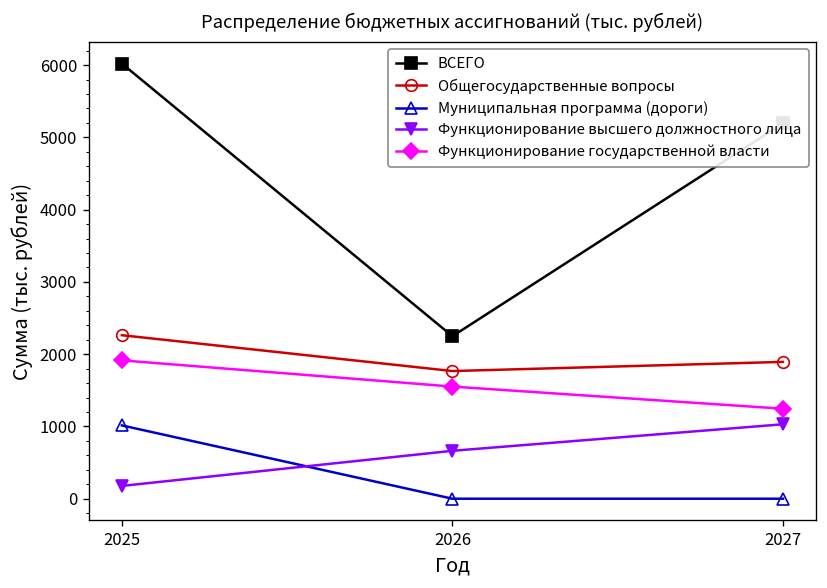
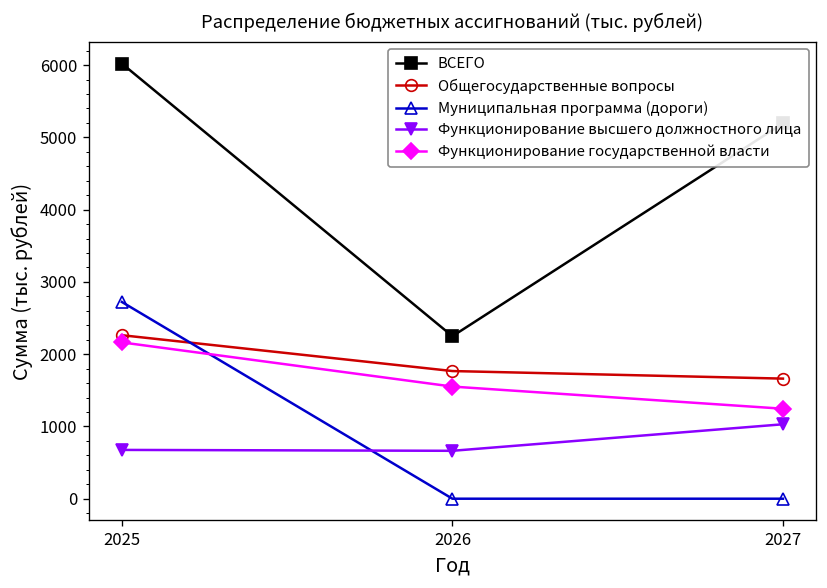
  {
    "ВСЕГО": {
      "2025": 6000,
      "2026": 2200
    },
    "Общегосударственные вопросы": {
      "2025": 2300,
      "2026": 1800,
-     "2027": 1900
+     "2027": 1700
    },
    "Муниципальная программа (дороги)": {
-     "2025": 1000,
+     "2025": 2700,
      "2026": 0,
      "2027": 0
    },
    "Функционирование высшего должностного лица": {
-     "2025": 200,
+     "2025": 700,
      "2026": 700,
      "2027": 1000
    },
    "Функционирование государственной власти": {
-     "2025": 1900,
+     "2025": 2200,
      "2026": 1600,
      "2027": 1200
    }
  }
